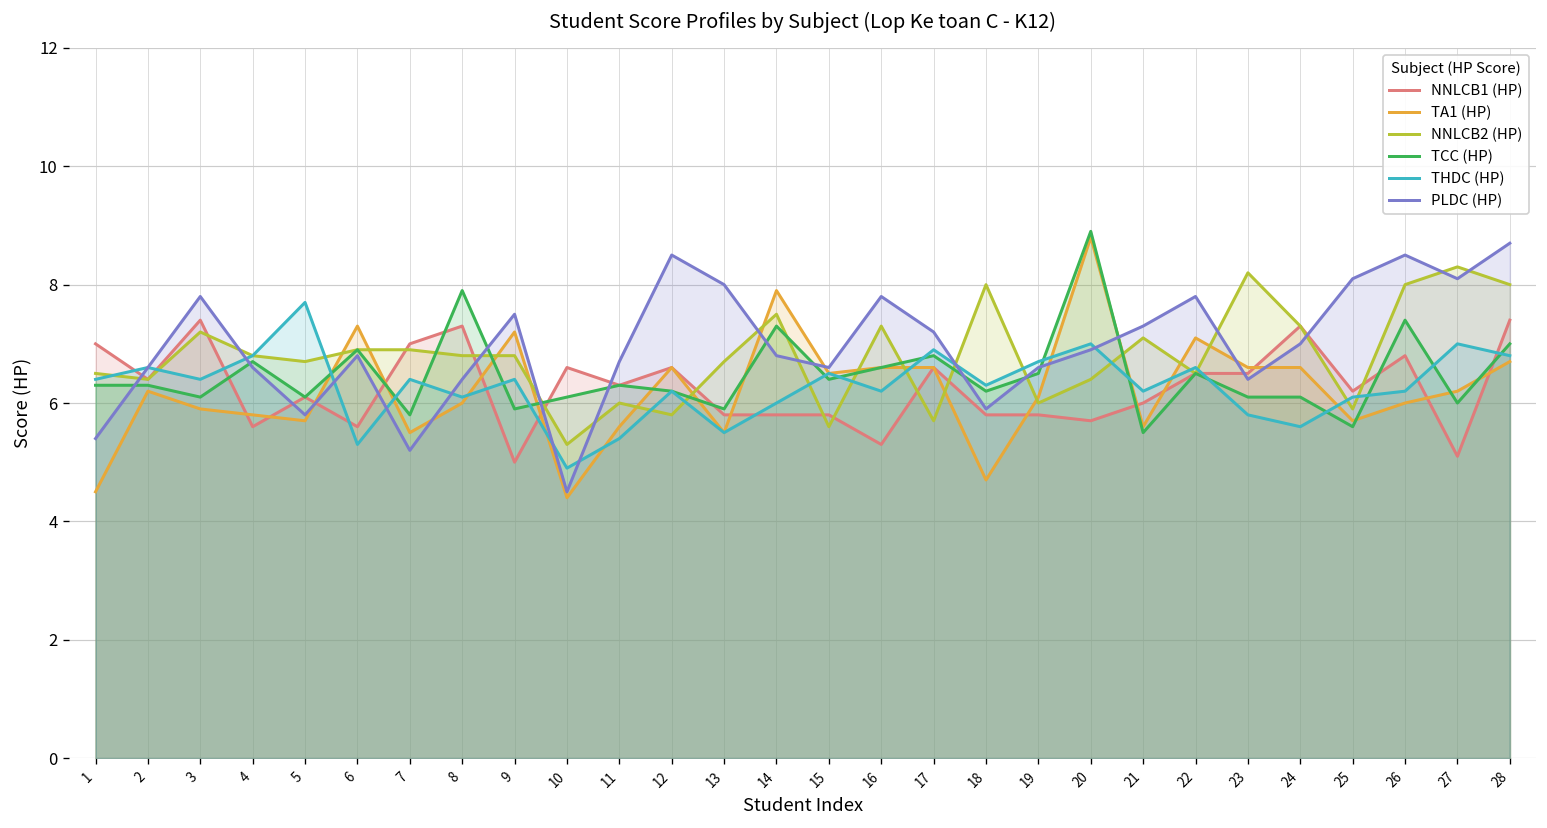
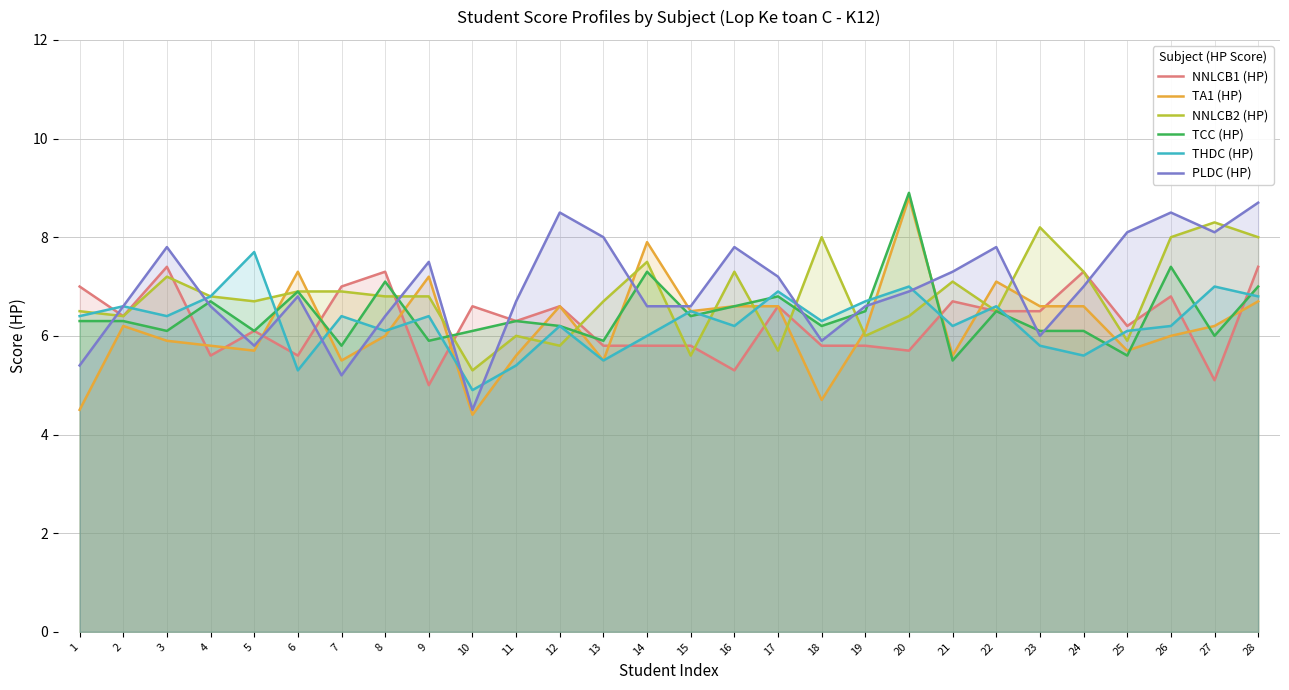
  {
    "NNLCB1 (HP)": {
      "1": 7.0,
      "3": 7.4,
      "4": 5.6,
      "6": 5.6,
      "7": 7.0,
      "8": 7.3,
      "9": 5.0,
      "10": 6.6,
      "13": 5.8,
      "14": 5.8,
      "15": 5.8,
      "16": 5.3,
      "18": 5.8,
      "19": 5.8,
      "20": 5.7,
-     "21": 6.0,
+     "21": 6.7,
      "23": 6.5,
      "25": 6.2,
      "26": 6.8,
      "27": 5.1,
      "28": 7.4
    },
    "TCC (HP)": {
      "1": 6.3,
      "2": 6.3,
      "3": 6.1,
      "4": 6.7,
      "7": 5.8,
-     "8": 7.9,
+     "8": 7.1,
      "9": 5.9,
      "10": 6.1,
      "13": 5.9,
      "14": 7.3,
      "15": 6.4,
      "17": 6.8,
      "18": 6.2,
      "19": 6.5,
      "20": 8.9,
      "21": 5.5,
      "23": 6.1,
      "24": 6.1,
      "25": 5.6,
      "26": 7.4,
      "27": 6.0,
      "28": 7.0
    },
    "THDC (HP)": {
      "1": 6.4,
      "3": 6.4,
      "5": 7.7,
      "6": 5.3,
      "7": 6.4,
      "8": 6.1,
      "9": 6.4,
      "10": 4.9,
      "11": 5.4,
      "14": 6.0,
      "16": 6.2,
      "17": 6.9,
      "18": 6.3,
      "19": 6.7,
      "20": 7.0,
      "21": 6.2,
      "22": 6.6,
      "23": 5.8,
      "24": 5.6,
      "25": 6.1,
      "26": 6.2,
      "27": 7.0,
      "28": 6.8
    },
    "PLDC (HP)": {
      "1": 5.4,
      "3": 7.8,
      "4": 6.6,
      "5": 5.8,
      "6": 6.8,
      "7": 5.2,
      "8": 6.4,
      "9": 7.5,
      "10": 4.5,
      "11": 6.7,
      "12": 8.5,
      "13": 8.0,
-     "14": 6.8,
+     "14": 6.6,
      "15": 6.6,
      "16": 7.8,
      "17": 7.2,
      "18": 5.9,
      "19": 6.6,
      "20": 6.9,
      "21": 7.3,
      "22": 7.8,
-     "23": 6.4,
+     "23": 6.0,
      "24": 7.0,
      "25": 8.1,
      "26": 8.5,
      "27": 8.1,
      "28": 8.7
    }
  }
